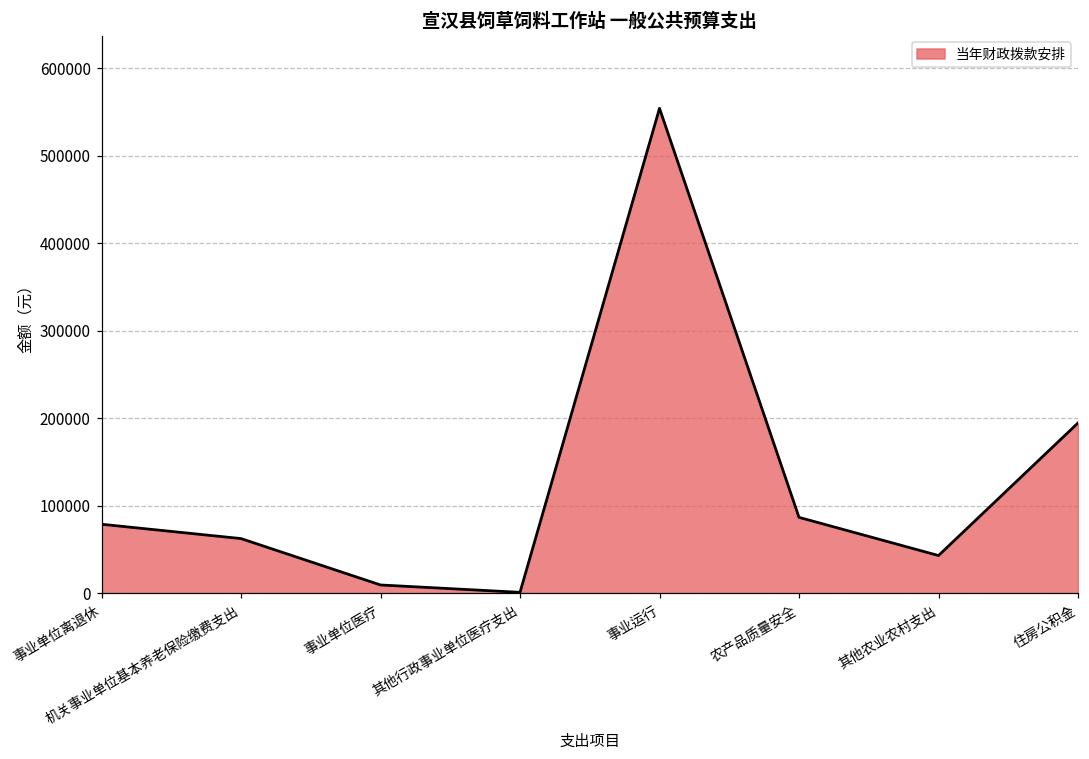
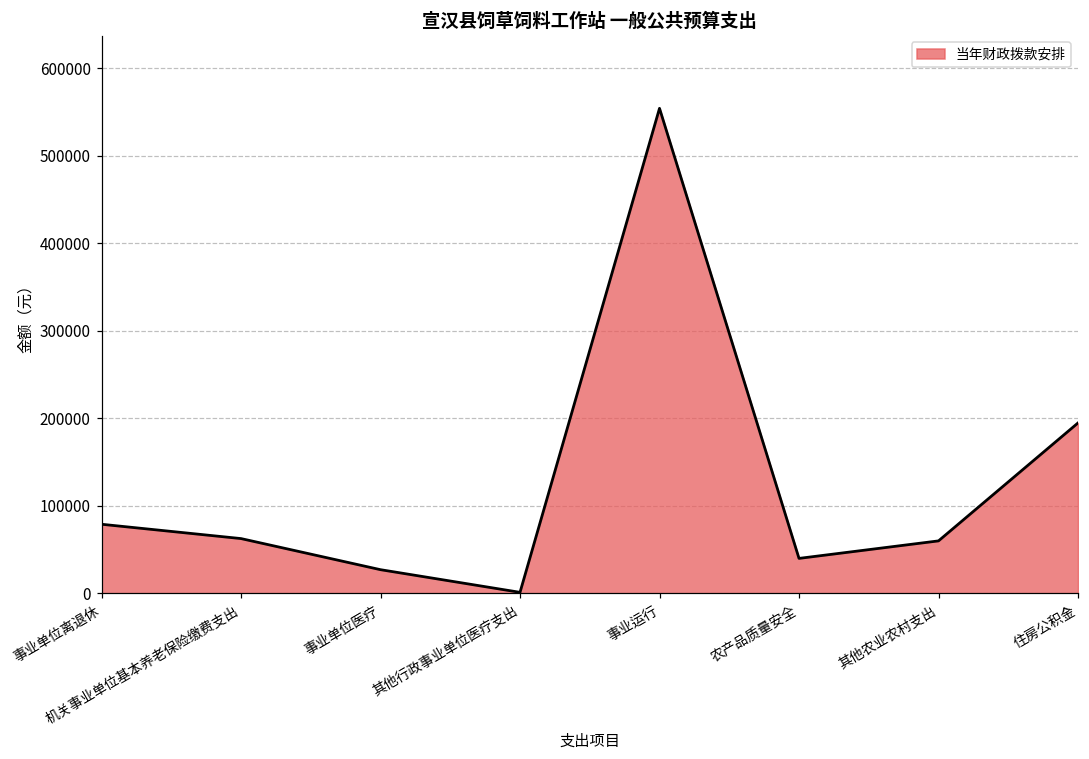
  {
    "事业单位离退休": 80000,
    "机关事业单位基本养老保险缴费支出": 60000,
-   "事业单位医疗": 10000,
+   "事业单位医疗": 30000,
    "其他行政事业单位医疗支出": 0,
    "事业运行": 550000,
-   "农产品质量安全": 90000,
-   "其他农业农村支出": 40000,
+   "农产品质量安全": 40000,
+   "其他农业农村支出": 60000,
    "住房公积金": 190000
  }
